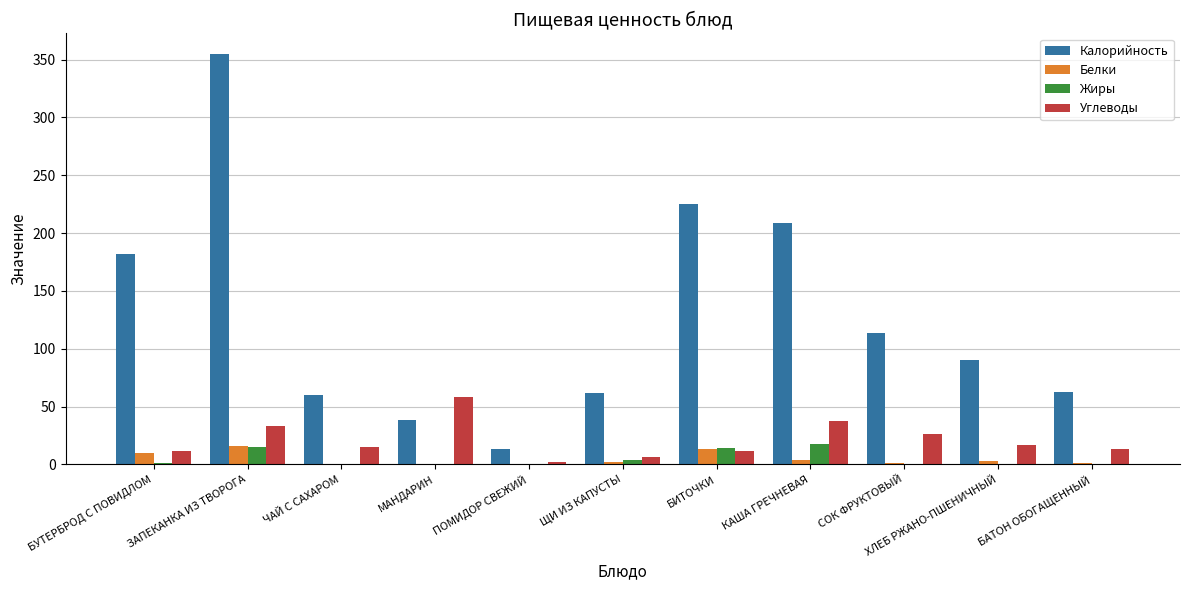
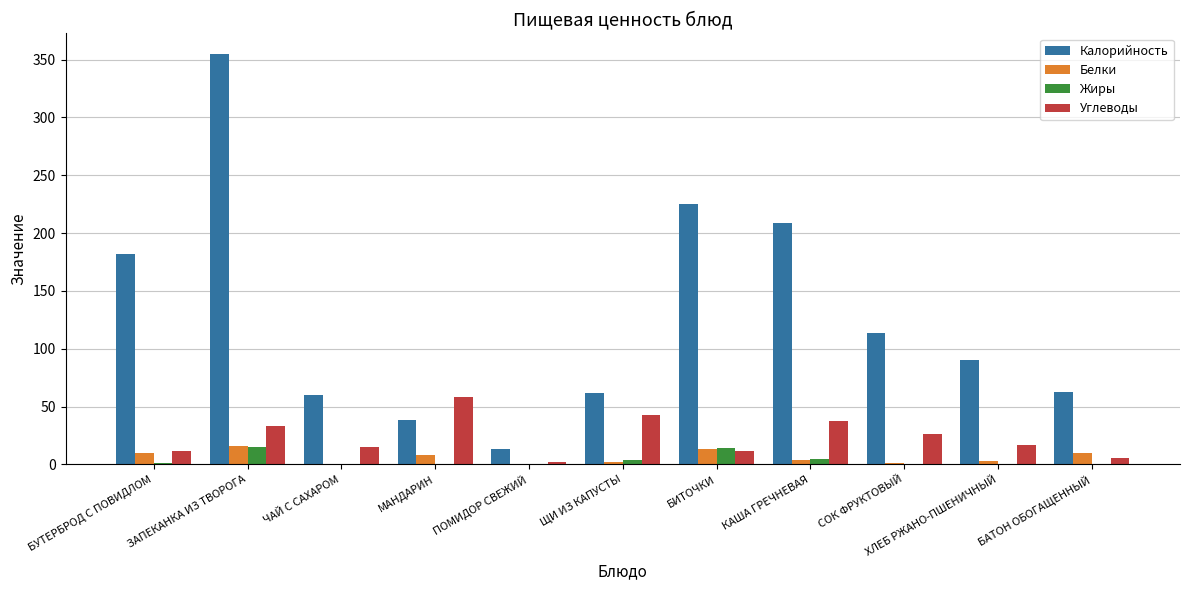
  {
    "Калорийность": {
      "БУТЕРБРОД С ПОВИДЛОМ": 182,
      "ЗАПЕКАНКА ИЗ ТВОРОГА": 355,
      "ЧАЙ С САХАРОМ": 60,
      "МАНДАРИН": 38,
      "ПОМИДОР СВЕЖИЙ": 13,
      "ЩИ ИЗ КАПУСТЫ": 62,
      "БИТОЧКИ": 225,
      "КАША ГРЕЧНЕВАЯ": 209,
      "СОК ФРУКТОВЫЙ": 114,
      "ХЛЕБ РЖАНО-ПШЕНИЧНЫЙ": 90,
      "БАТОН ОБОГАЩЕННЫЙ": 62
    },
    "Белки": {
      "БУТЕРБРОД С ПОВИДЛОМ": 10,
      "ЗАПЕКАНКА ИЗ ТВОРОГА": 16,
-     "МАНДАРИН": 1,
+     "МАНДАРИН": 8,
      "ЩИ ИЗ КАПУСТЫ": 2,
      "БИТОЧКИ": 14,
      "КАША ГРЕЧНЕВАЯ": 4,
      "ХЛЕБ РЖАНО-ПШЕНИЧНЫЙ": 3,
-     "БАТОН ОБОГАЩЕННЫЙ": 2
+     "БАТОН ОБОГАЩЕННЫЙ": 10
    },
    "Жиры": {
      "ЗАПЕКАНКА ИЗ ТВОРОГА": 15,
      "ЩИ ИЗ КАПУСТЫ": 4,
      "БИТОЧКИ": 14,
-     "КАША ГРЕЧНЕВАЯ": 18
+     "КАША ГРЕЧНЕВАЯ": 5
    },
    "Углеводы": {
      "БУТЕРБРОД С ПОВИДЛОМ": 12,
      "ЗАПЕКАНКА ИЗ ТВОРОГА": 33,
      "ЧАЙ С САХАРОМ": 15,
      "МАНДАРИН": 58,
      "ПОМИДОР СВЕЖИЙ": 2,
-     "ЩИ ИЗ КАПУСТЫ": 6,
+     "ЩИ ИЗ КАПУСТЫ": 42,
      "БИТОЧКИ": 11,
      "КАША ГРЕЧНЕВАЯ": 38,
      "СОК ФРУКТОВЫЙ": 26,
      "ХЛЕБ РЖАНО-ПШЕНИЧНЫЙ": 17,
-     "БАТОН ОБОГАЩЕННЫЙ": 13
+     "БАТОН ОБОГАЩЕННЫЙ": 5
    }
  }
